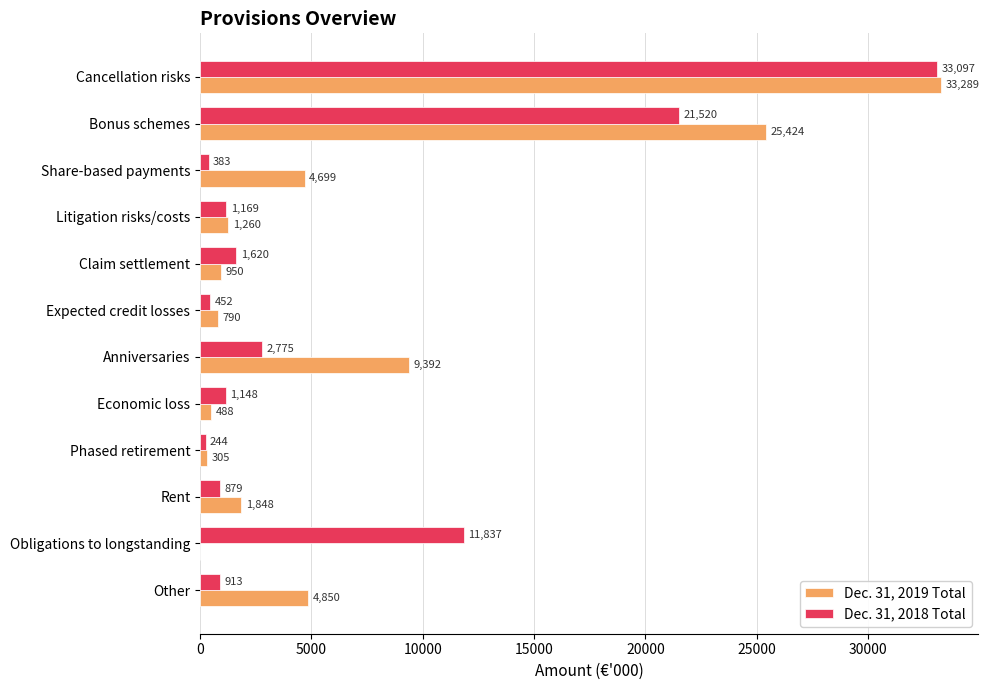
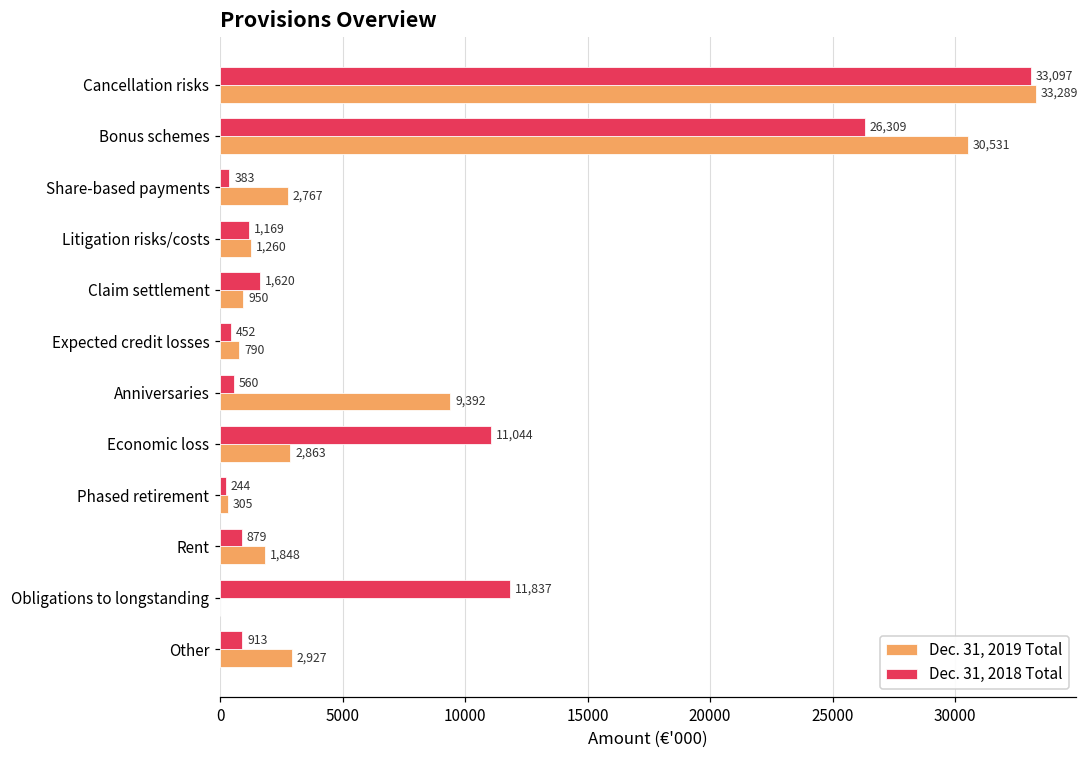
  {
    "Dec. 31, 2019 Total": {
      "Cancellation risks": "33,289",
-     "Bonus schemes": "25,424",
-     "Share-based payments": "4,699",
+     "Bonus schemes": "30,531",
+     "Share-based payments": "2,767",
      "Litigation risks/costs": "1,260",
      "Claim settlement": "950",
      "Expected credit losses": "790",
      "Anniversaries": "9,392",
-     "Economic loss": "488",
+     "Economic loss": "2,863",
      "Phased retirement": "305",
      "Rent": "1,848",
-     "Other": "4,850"
+     "Other": "2,927"
    },
    "Dec. 31, 2018 Total": {
      "Cancellation risks": "33,097",
-     "Bonus schemes": "21,520",
+     "Bonus schemes": "26,309",
      "Share-based payments": "383",
      "Litigation risks/costs": "1,169",
      "Claim settlement": "1,620",
      "Expected credit losses": "452",
-     "Anniversaries": "2,775",
-     "Economic loss": "1,148",
+     "Anniversaries": "560",
+     "Economic loss": "11,044",
      "Phased retirement": "244",
      "Rent": "879",
      "Obligations to longstanding": "11,837",
      "Other": "913"
    }
  }
